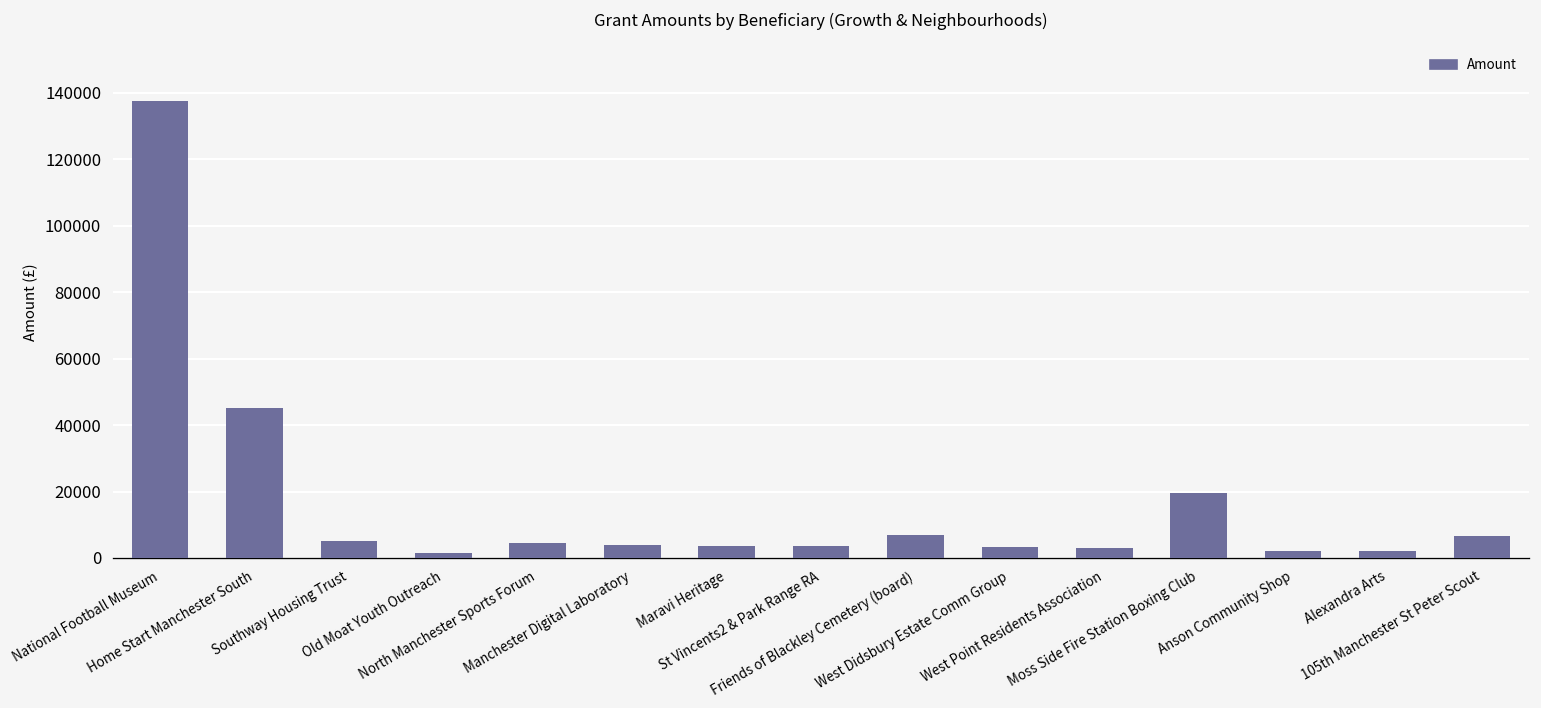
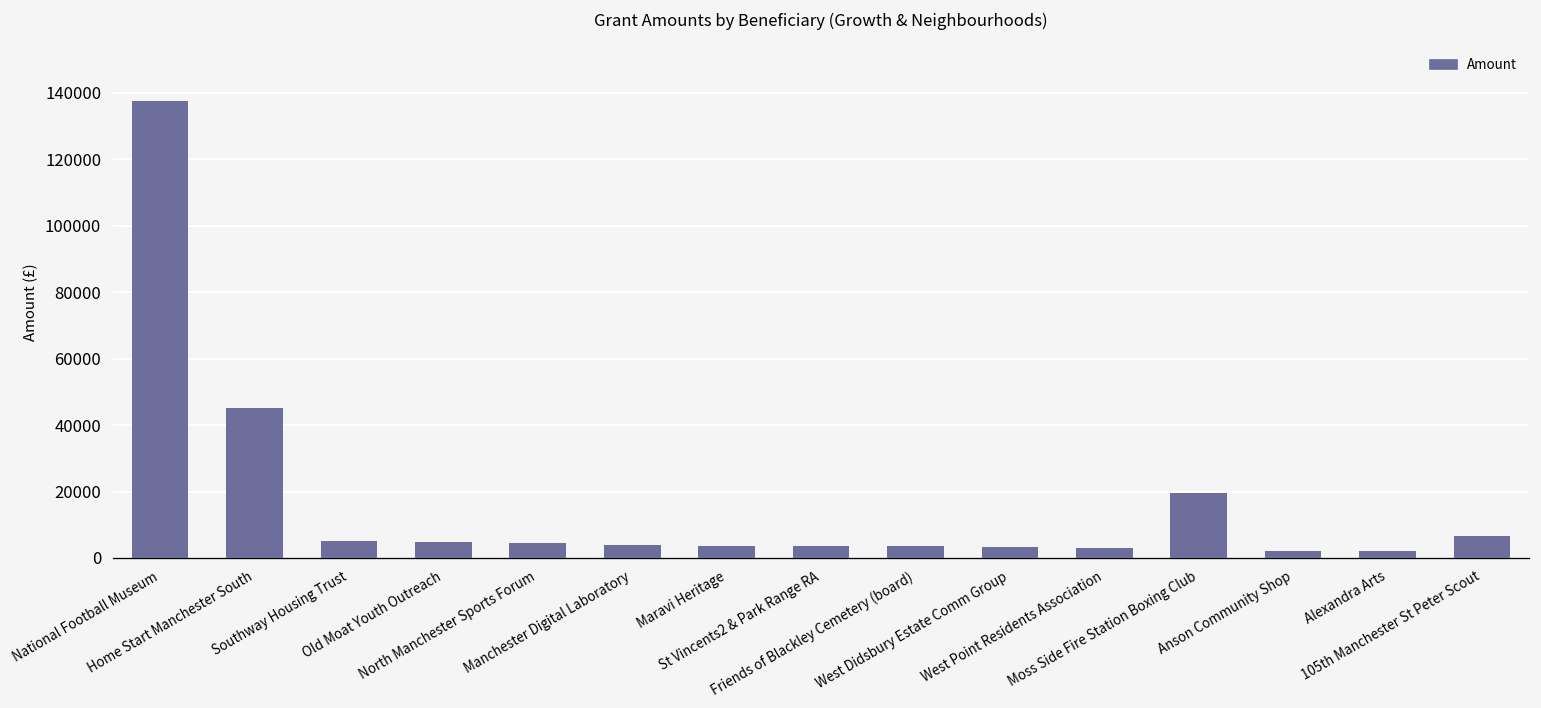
  {
    "National Football Museum": 138000,
    "Home Start Manchester South": 45000,
    "Southway Housing Trust": 5000,
-   "Old Moat Youth Outreach": 1000,
+   "Old Moat Youth Outreach": 5000,
    "North Manchester Sports Forum": 4000,
    "Manchester Digital Laboratory": 4000,
    "Maravi Heritage": 4000,
    "St Vincents2 & Park Range RA": 4000,
-   "Friends of Blackley Cemetery (board)": 7000,
+   "Friends of Blackley Cemetery (board)": 4000,
    "West Didsbury Estate Comm Group": 3000,
    "West Point Residents Association": 3000,
    "Moss Side Fire Station Boxing Club": 20000,
    "Anson Community Shop": 2000,
    "Alexandra Arts": 2000,
    "105th Manchester St Peter Scout": 7000
  }
